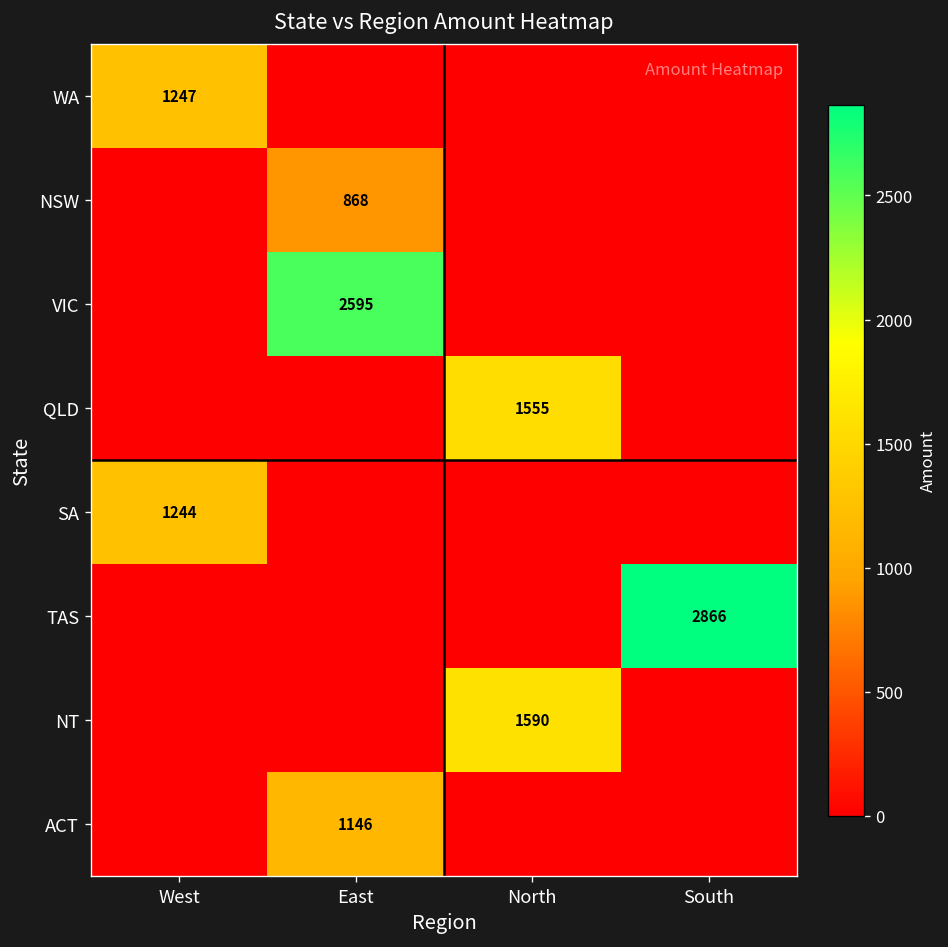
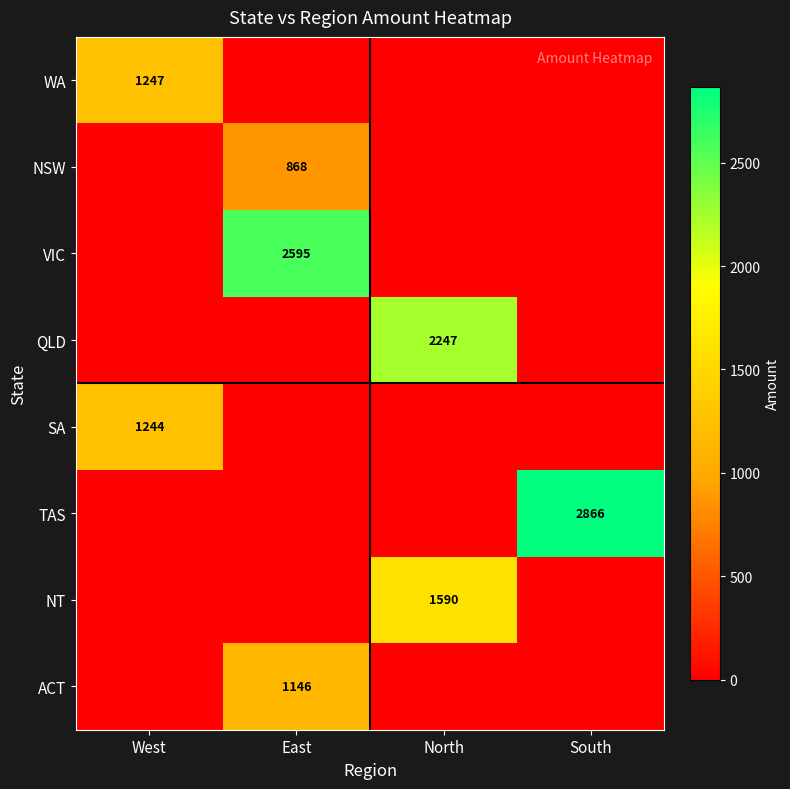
  {
    "WA": {
      "West": 1247
    },
    "NSW": {
      "East": 868
    },
    "VIC": {
      "East": 2595
    },
    "QLD": {
-     "North": 1555
+     "North": 2247
    },
    "SA": {
      "West": 1244
    },
    "TAS": {
      "South": 2866
    },
    "NT": {
      "North": 1590
    },
    "ACT": {
      "East": 1146
    }
  }
